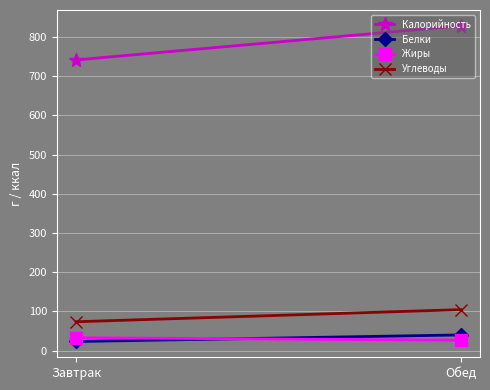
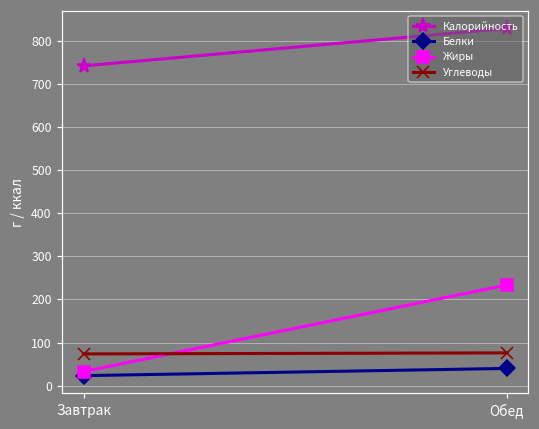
  {
    "Калорийность": {
      "Завтрак": 740
    },
    "Белки": {
      "Завтрак": 20,
      "Обед": 40
    },
    "Жиры": {
      "Завтрак": 30,
-     "Обед": 30
+     "Обед": 230
    },
    "Углеводы": {
      "Завтрак": 70,
-     "Обед": 100
+     "Обед": 80
    }
  }
